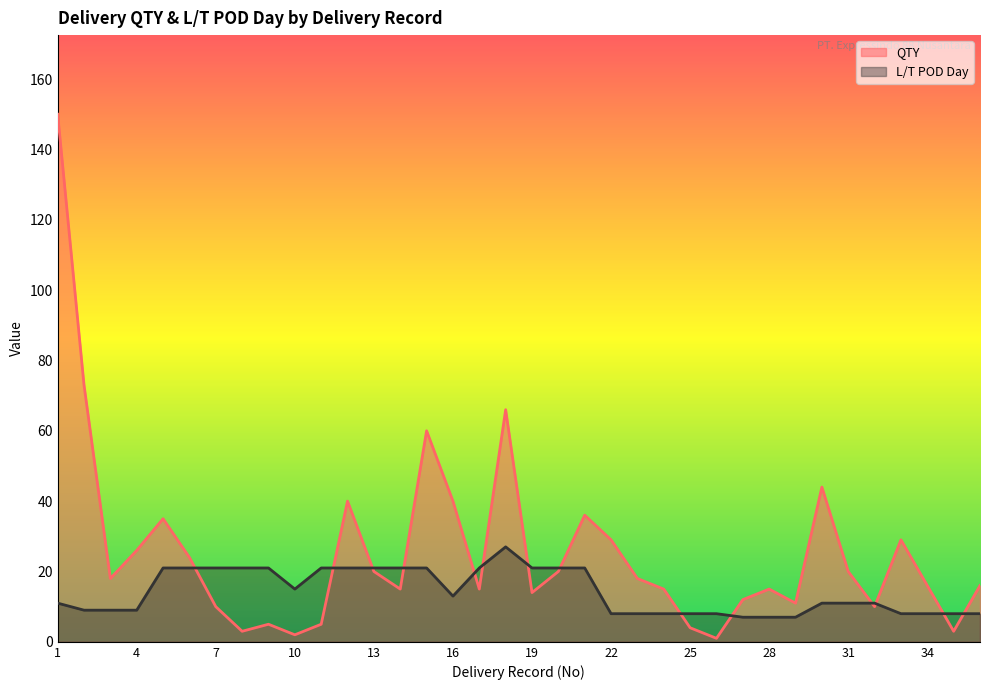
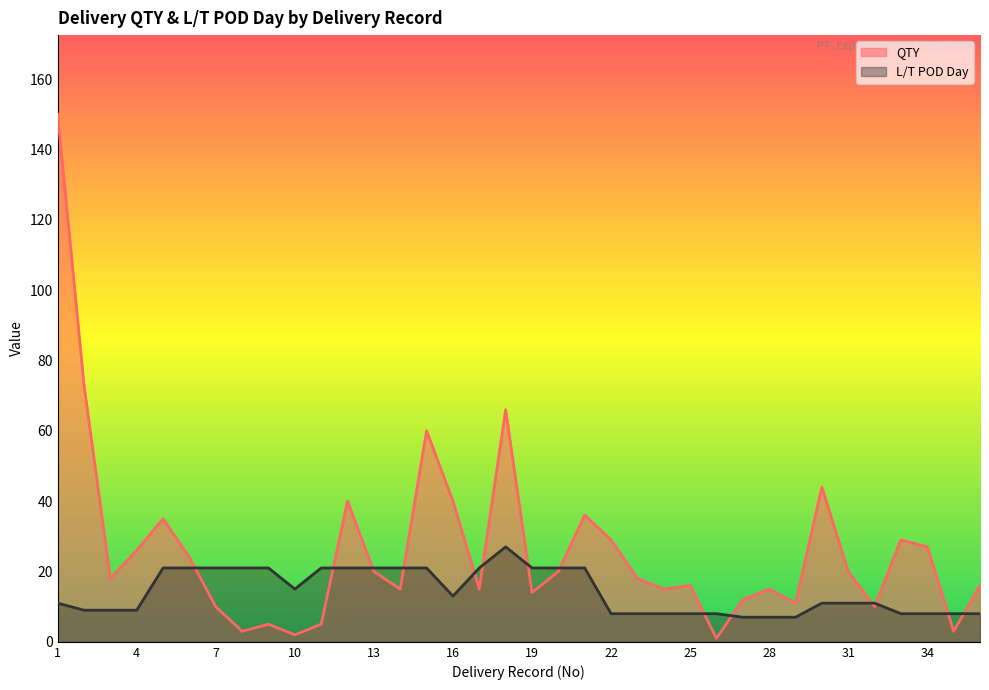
  {
    "QTY": {
      "1": 150,
      "4": 26,
      "7": 10,
      "10": 2,
      "13": 20,
      "16": 40,
      "19": 14,
      "22": 29,
-     "25": 4,
+     "25": 16,
      "28": 15,
      "31": 20,
-     "34": 16
+     "34": 27
    },
    "L/T POD Day": {
      "1": 11,
      "4": 9,
      "7": 21,
      "10": 15,
      "13": 21,
      "16": 13,
      "19": 21,
      "22": 8,
      "25": 8,
      "28": 7,
      "31": 11,
      "34": 8
    }
  }
